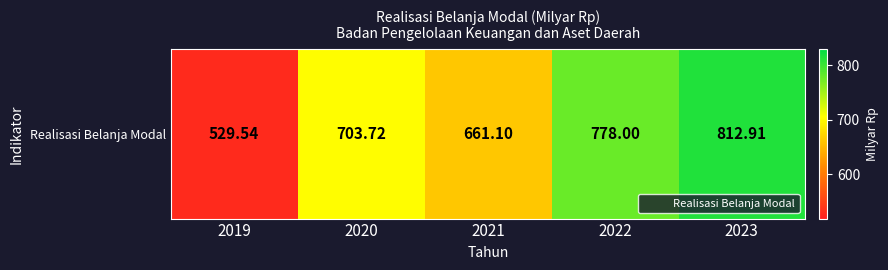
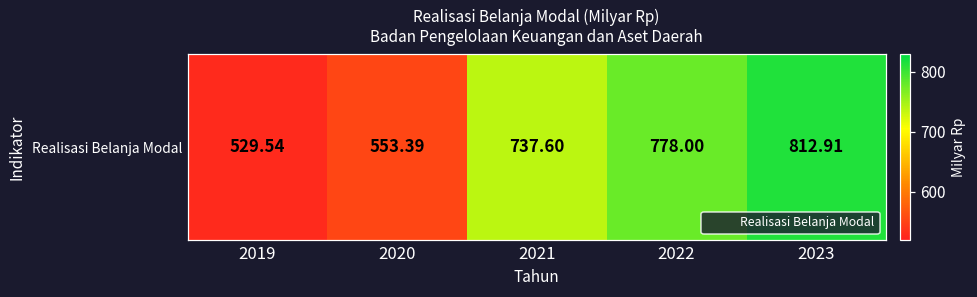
  {
    "Realisasi Belanja Modal": {
      "2019": 529.54,
-     "2020": 703.72,
-     "2021": 661.10,
+     "2020": 553.39,
+     "2021": 737.60,
      "2022": 778.00,
      "2023": 812.91
    }
  }
